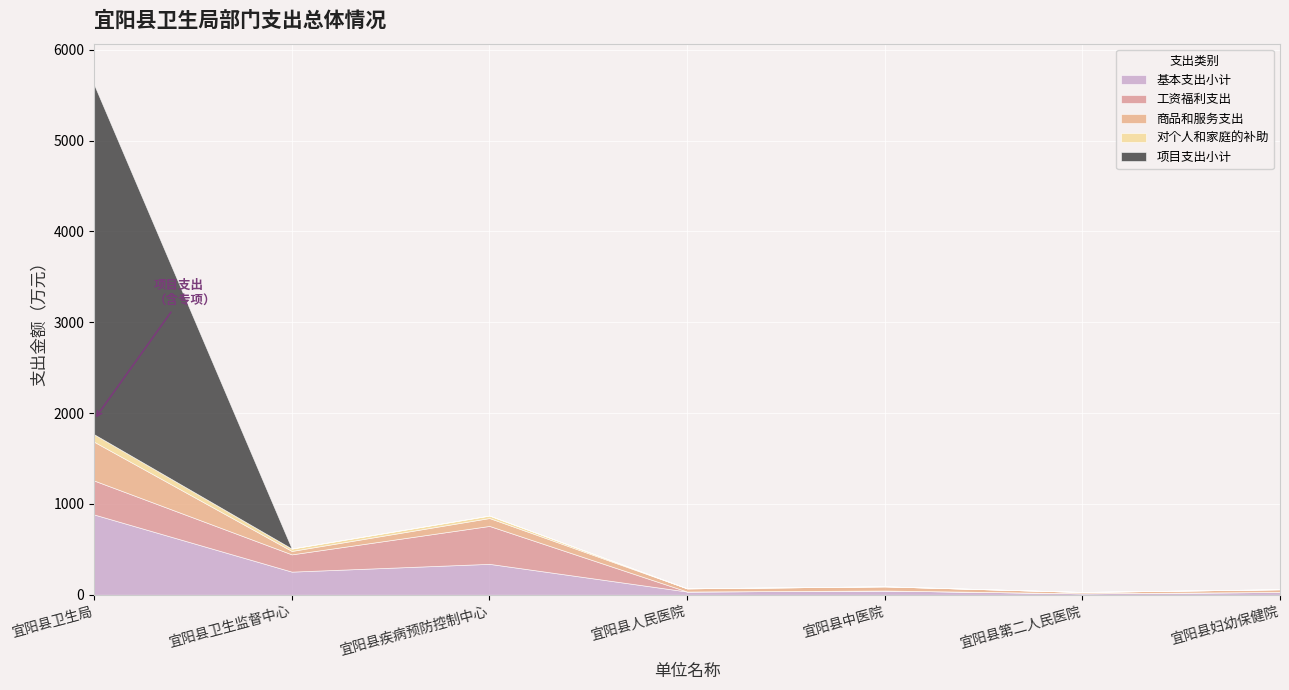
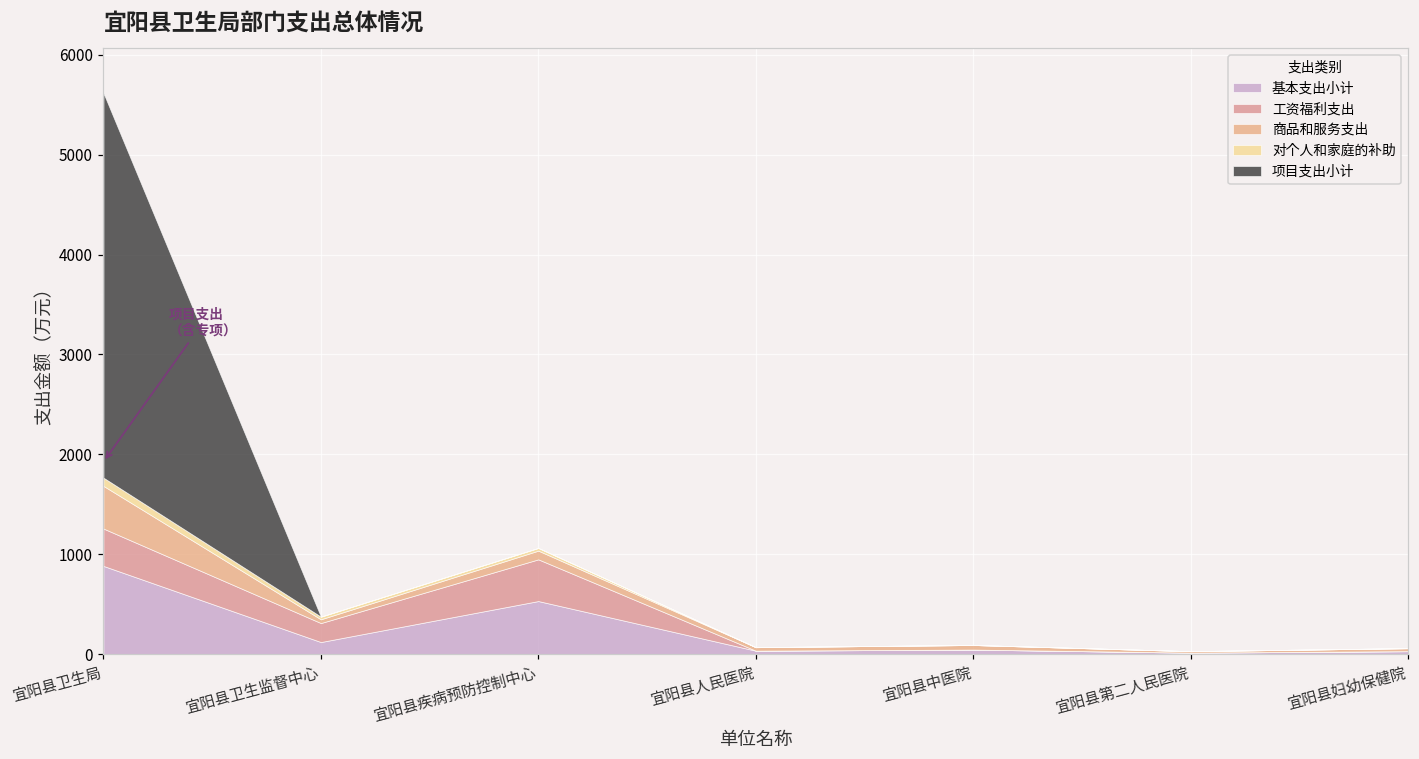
  {
    "基本支出小计": {
      "宜阳县卫生局": 900,
-     "宜阳县卫生监督中心": 300,
-     "宜阳县疾病预防控制中心": 300
+     "宜阳县卫生监督中心": 100,
+     "宜阳县疾病预防控制中心": 500
    },
    "项目支出小计": {
      "宜阳县卫生局": 3900
    }
  }
